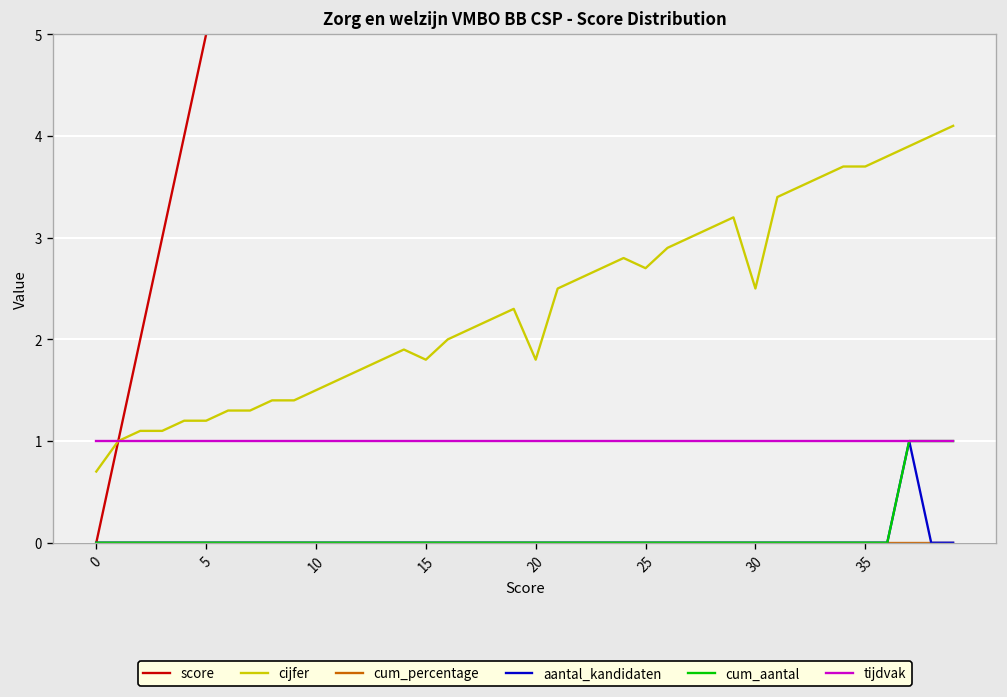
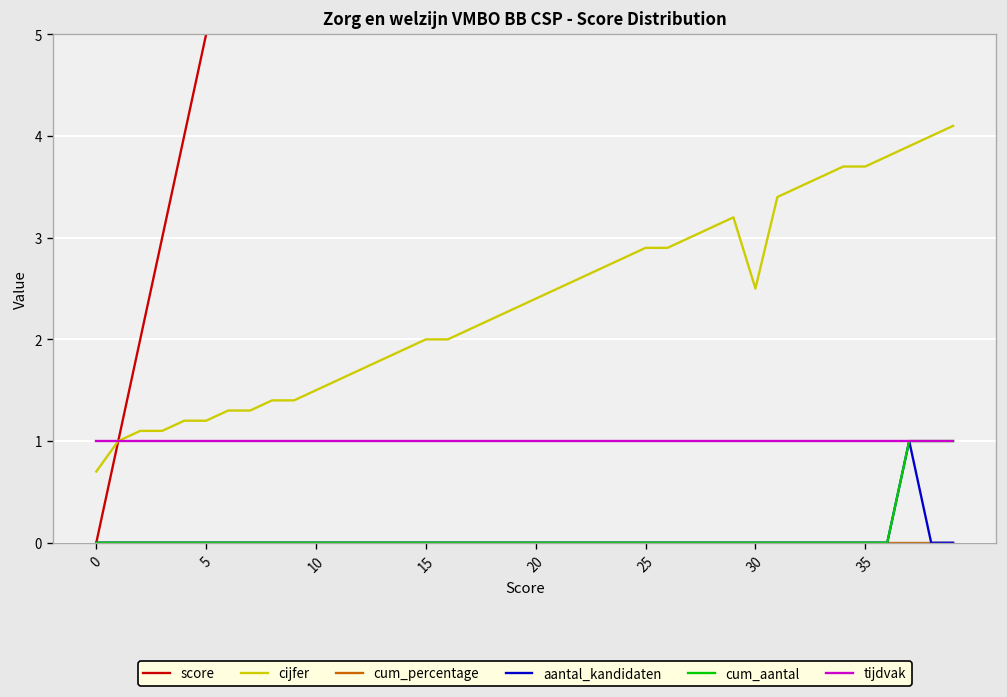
  {
    "score": {
      "5": 5.0
    },
    "cijfer": {
      "0": 0.7,
      "5": 1.2,
      "10": 1.5,
-     "15": 1.8,
-     "20": 1.8,
-     "25": 2.7,
+     "15": 2.0,
+     "20": 2.4,
+     "25": 2.9,
      "30": 2.5,
      "35": 3.7
    },
    "tijdvak": {
      "0": 1.0,
      "5": 1.0,
      "10": 1.0,
      "15": 1.0,
      "20": 1.0,
      "25": 1.0,
      "30": 1.0,
      "35": 1.0
    }
  }
